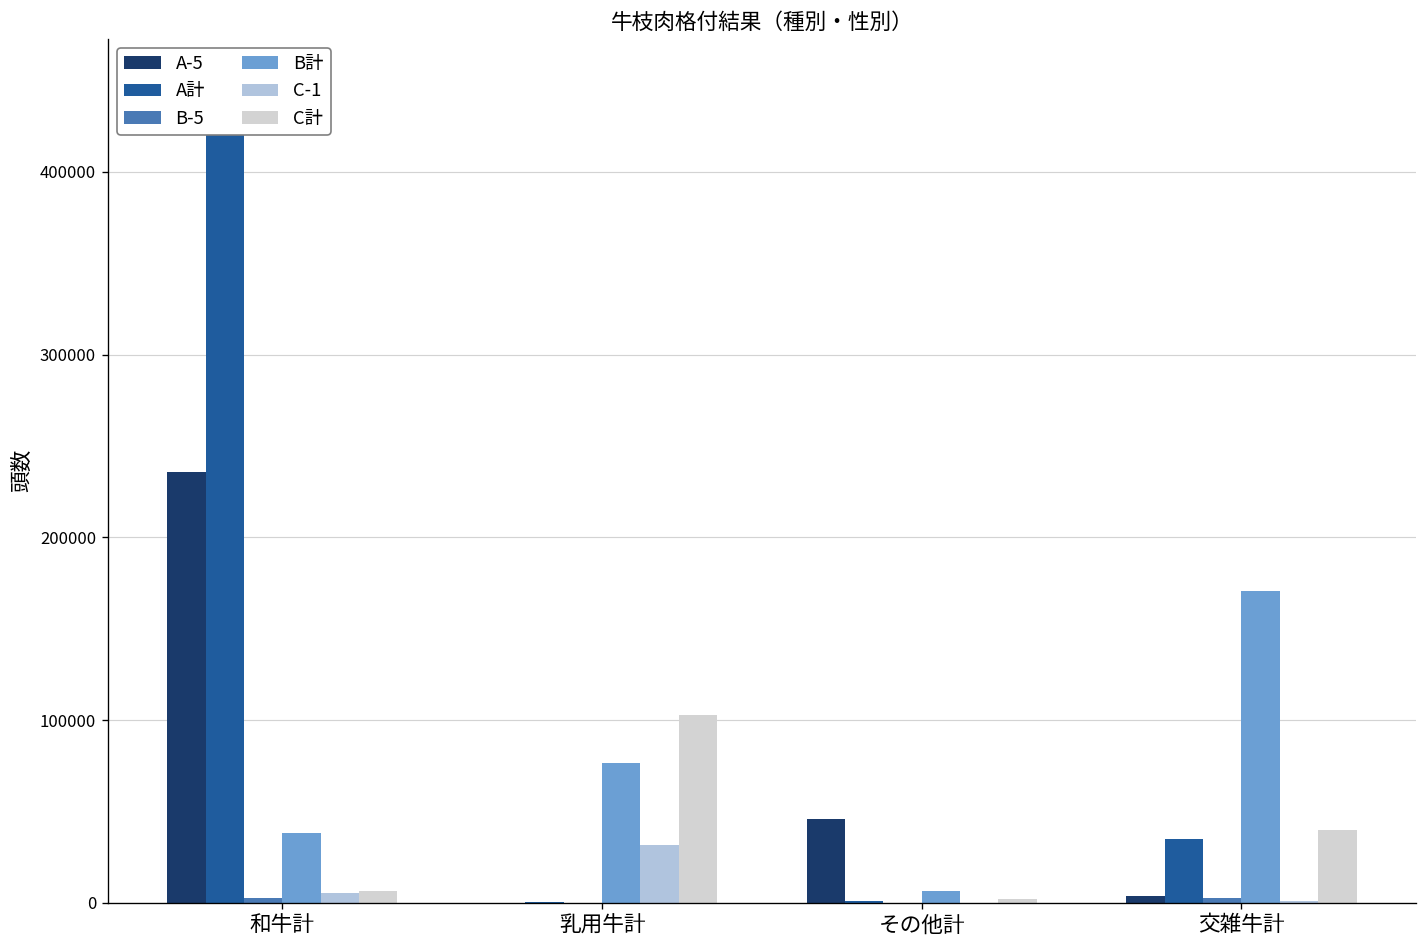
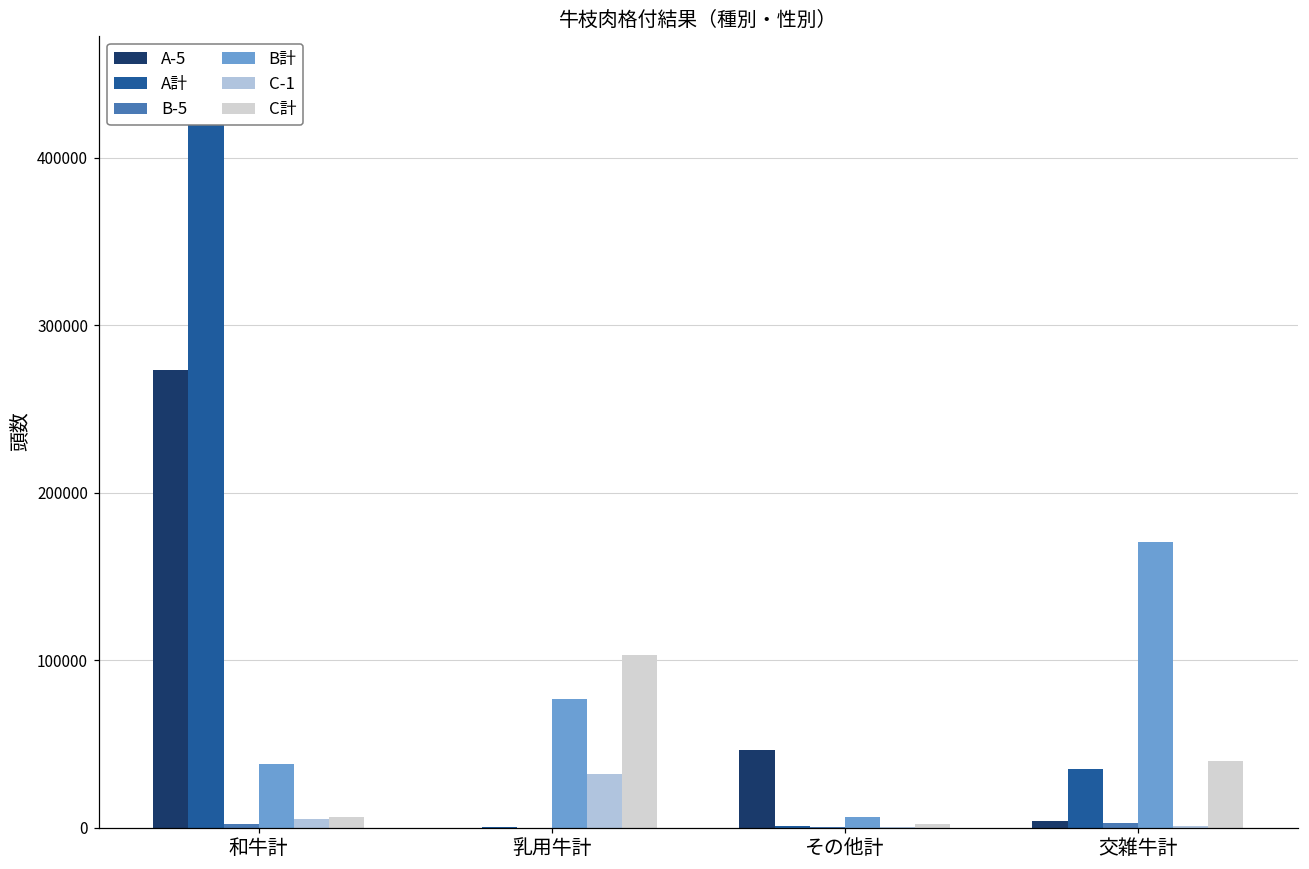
  {
    "A-5": {
-     "和牛計": 236000,
+     "和牛計": 273000,
      "乳用牛計": 0,
      "その他計": 46000,
      "交雑牛計": 4000
    }
  }
